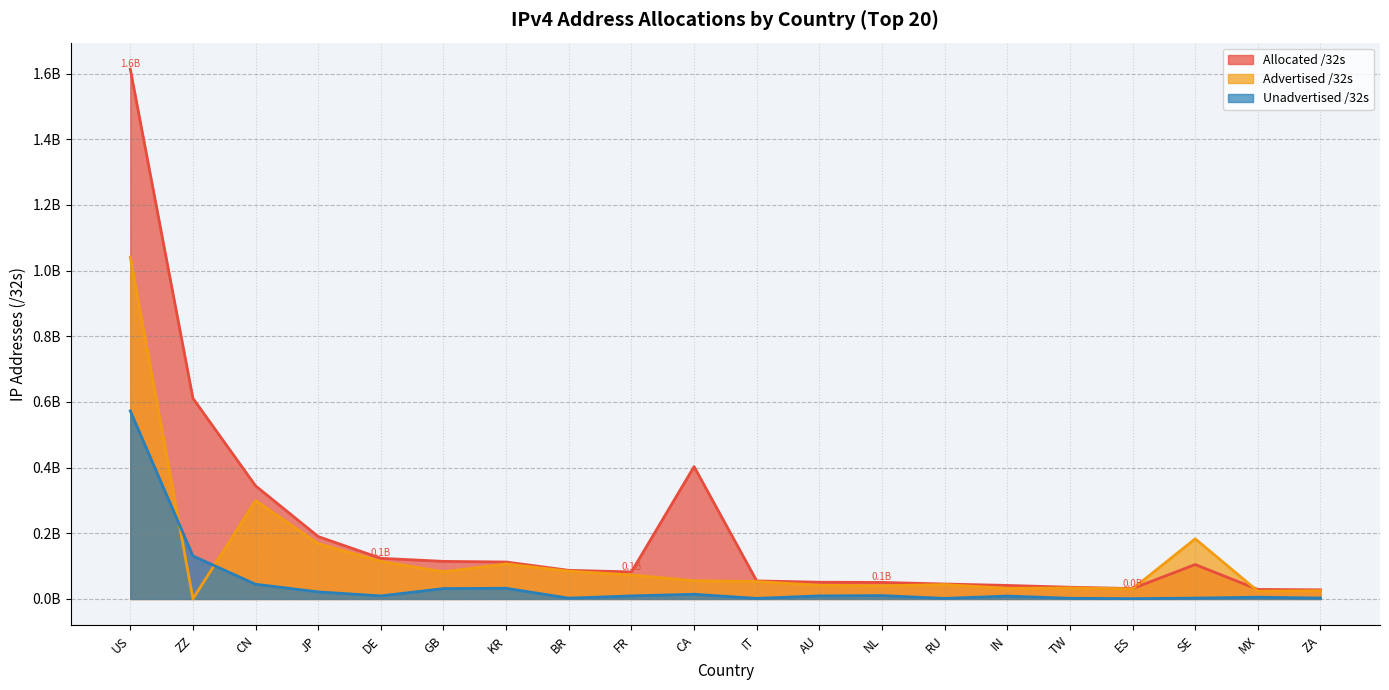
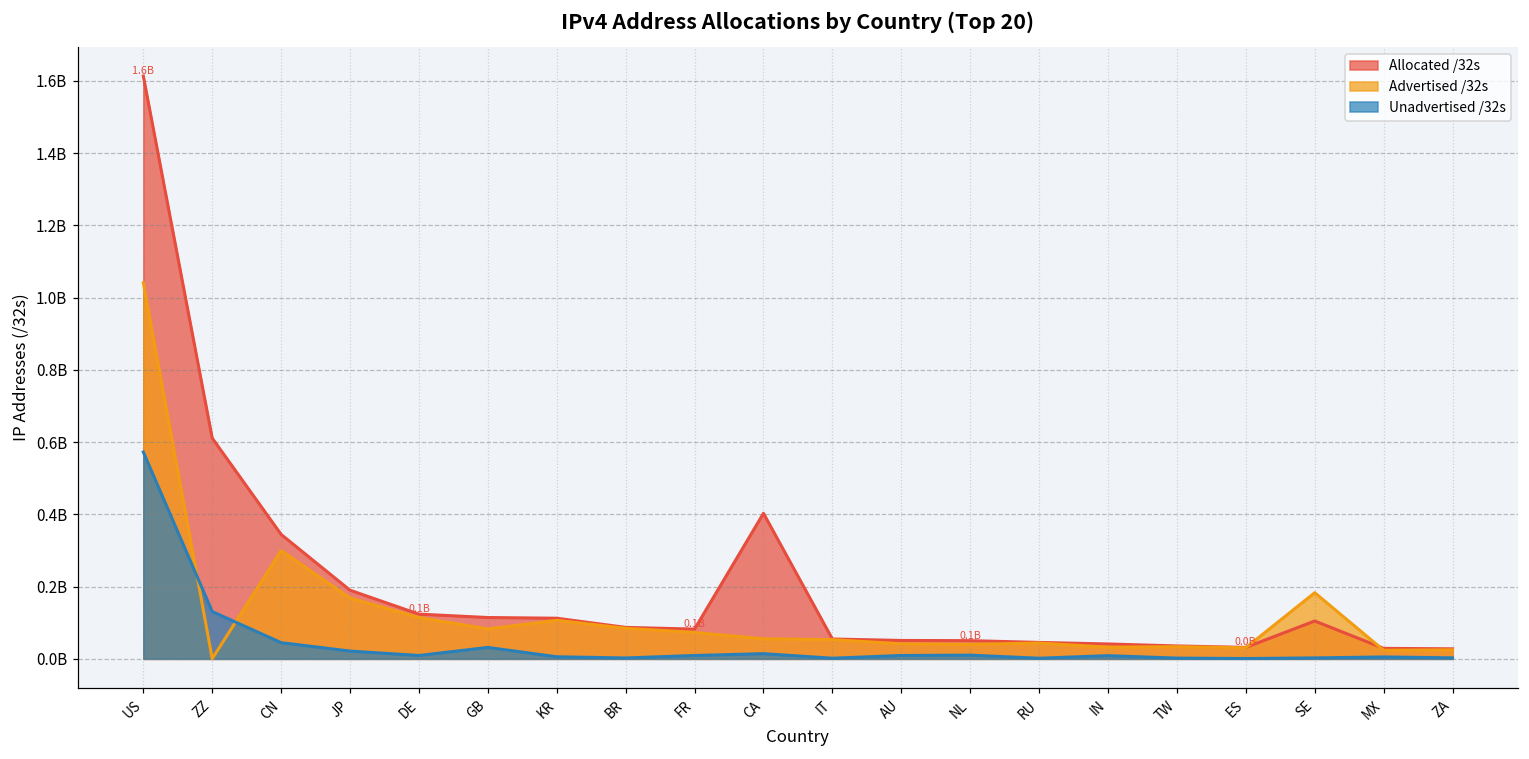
  {
    "Allocated /32s": {
      "US": "1.6B",
      "DE": "0.1B",
      "FR": "0.1B",
      "NL": "0.1B"
    },
    "Advertised /32s": {
      "US": "1040000000",
      "ZZ": "0",
      "CN": "300000000",
      "JP": "170000000",
      "GB": "80000000",
      "CA": "60000000",
      "AU": "40000000",
      "NL": "40000000",
      "IN": "30000000",
      "SE": "180000000"
    },
    "Unadvertised /32s": {
      "US": "570000000",
      "ZZ": "130000000",
      "CN": "40000000",
      "JP": "20000000",
      "DE": "10000000",
      "GB": "30000000",
-     "KR": "30000000",
+     "KR": "10000000",
      "BR": "0",
      "FR": "10000000",
      "CA": "10000000",
      "IT": "0",
      "AU": "10000000",
      "NL": "10000000",
      "RU": "0",
      "IN": "10000000",
      "TW": "0",
      "ES": "0",
      "SE": "0",
      "MX": "10000000",
      "ZA": "0"
    }
  }
